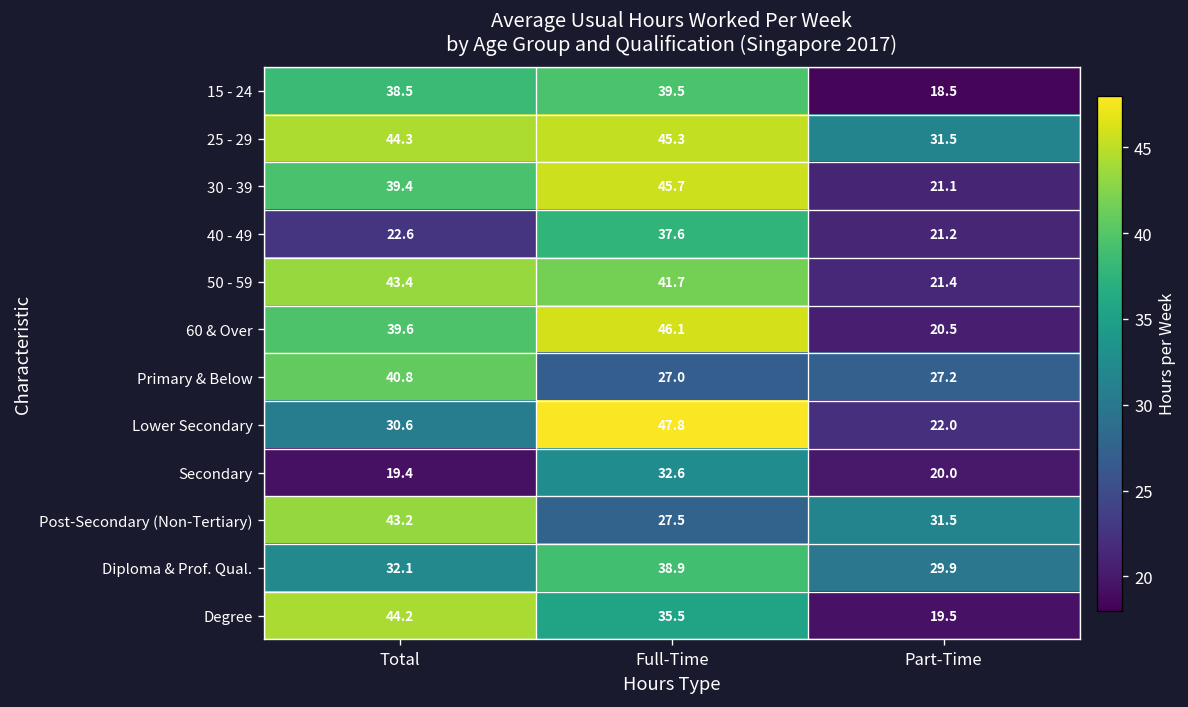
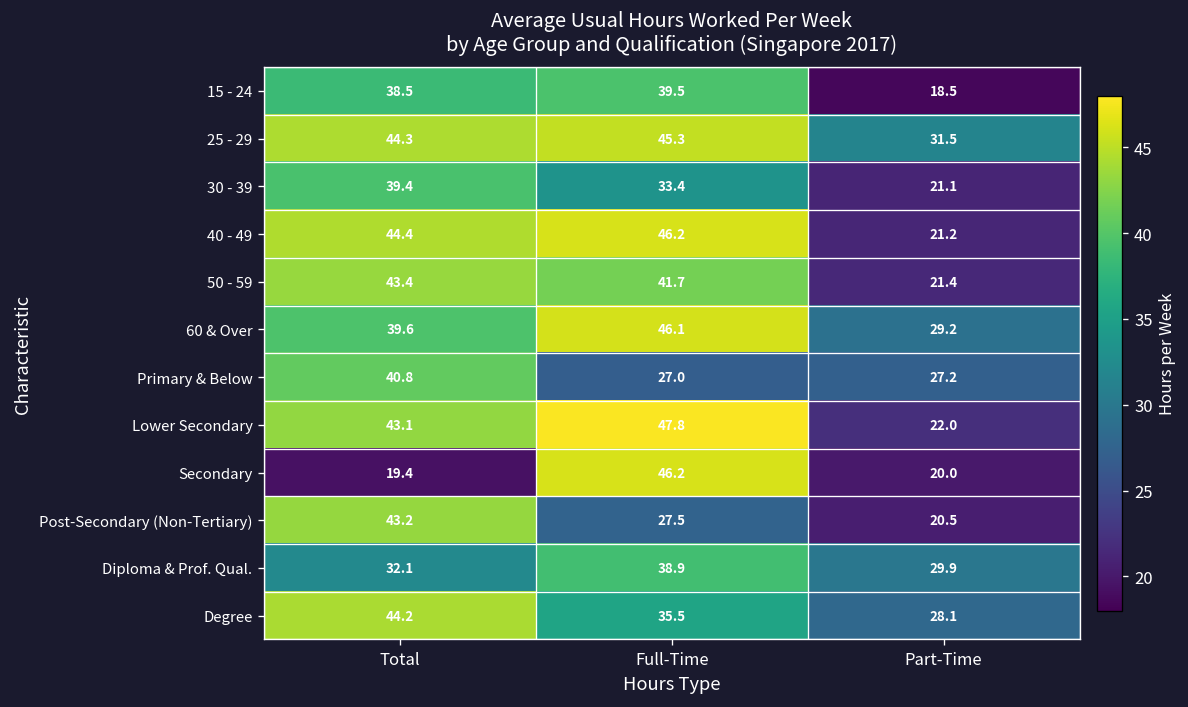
  {
    "15 - 24": {
      "Total": 38.5,
      "Full-Time": 39.5,
      "Part-Time": 18.5
    },
    "25 - 29": {
      "Total": 44.3,
      "Full-Time": 45.3,
      "Part-Time": 31.5
    },
    "30 - 39": {
      "Total": 39.4,
-     "Full-Time": 45.7,
+     "Full-Time": 33.4,
      "Part-Time": 21.1
    },
    "40 - 49": {
-     "Total": 22.6,
-     "Full-Time": 37.6,
+     "Total": 44.4,
+     "Full-Time": 46.2,
      "Part-Time": 21.2
    },
    "50 - 59": {
      "Total": 43.4,
      "Full-Time": 41.7,
      "Part-Time": 21.4
    },
    "60 & Over": {
      "Total": 39.6,
      "Full-Time": 46.1,
-     "Part-Time": 20.5
+     "Part-Time": 29.2
    },
    "Primary & Below": {
      "Total": 40.8,
      "Full-Time": 27.0,
      "Part-Time": 27.2
    },
    "Lower Secondary": {
-     "Total": 30.6,
+     "Total": 43.1,
      "Full-Time": 47.8,
      "Part-Time": 22.0
    },
    "Secondary": {
      "Total": 19.4,
-     "Full-Time": 32.6,
+     "Full-Time": 46.2,
      "Part-Time": 20.0
    },
    "Post-Secondary (Non-Tertiary)": {
      "Total": 43.2,
      "Full-Time": 27.5,
-     "Part-Time": 31.5
+     "Part-Time": 20.5
    },
    "Diploma & Prof. Qual.": {
      "Total": 32.1,
      "Full-Time": 38.9,
      "Part-Time": 29.9
    },
    "Degree": {
      "Total": 44.2,
      "Full-Time": 35.5,
-     "Part-Time": 19.5
+     "Part-Time": 28.1
    }
  }
